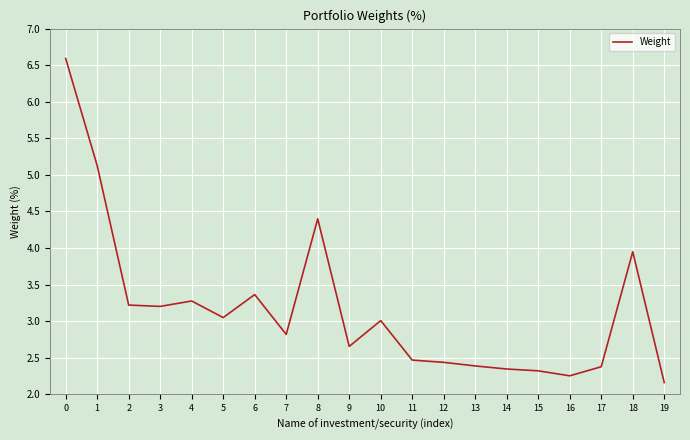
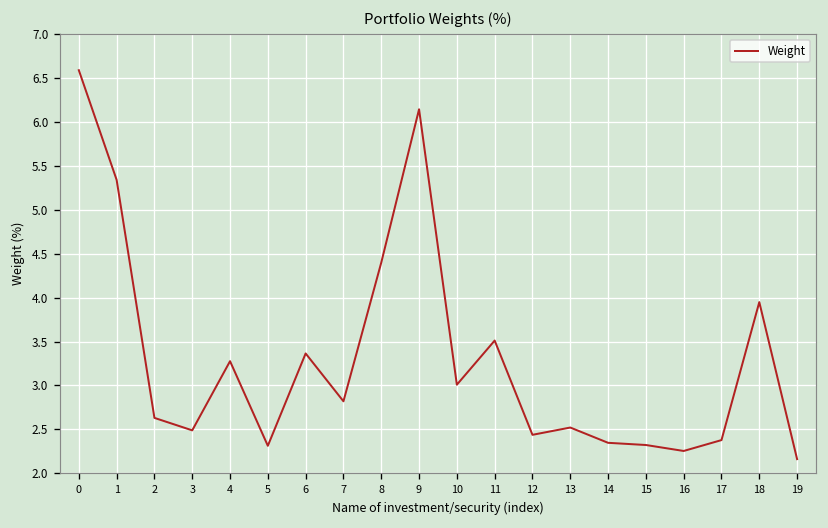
  {
    "0": 6.6,
-   "1": 5.1,
-   "2": 3.2,
-   "3": 3.2,
+   "1": 5.3,
+   "2": 2.6,
+   "3": 2.5,
    "4": 3.3,
-   "5": 3.0,
+   "5": 2.3,
    "6": 3.4,
    "7": 2.8,
    "8": 4.4,
-   "9": 2.7,
+   "9": 6.1,
    "10": 3.0,
-   "11": 2.5,
+   "11": 3.5,
    "12": 2.4,
-   "13": 2.4,
+   "13": 2.5,
    "14": 2.3,
    "15": 2.3,
    "16": 2.3,
    "17": 2.4,
    "18": 3.9,
    "19": 2.2
  }
